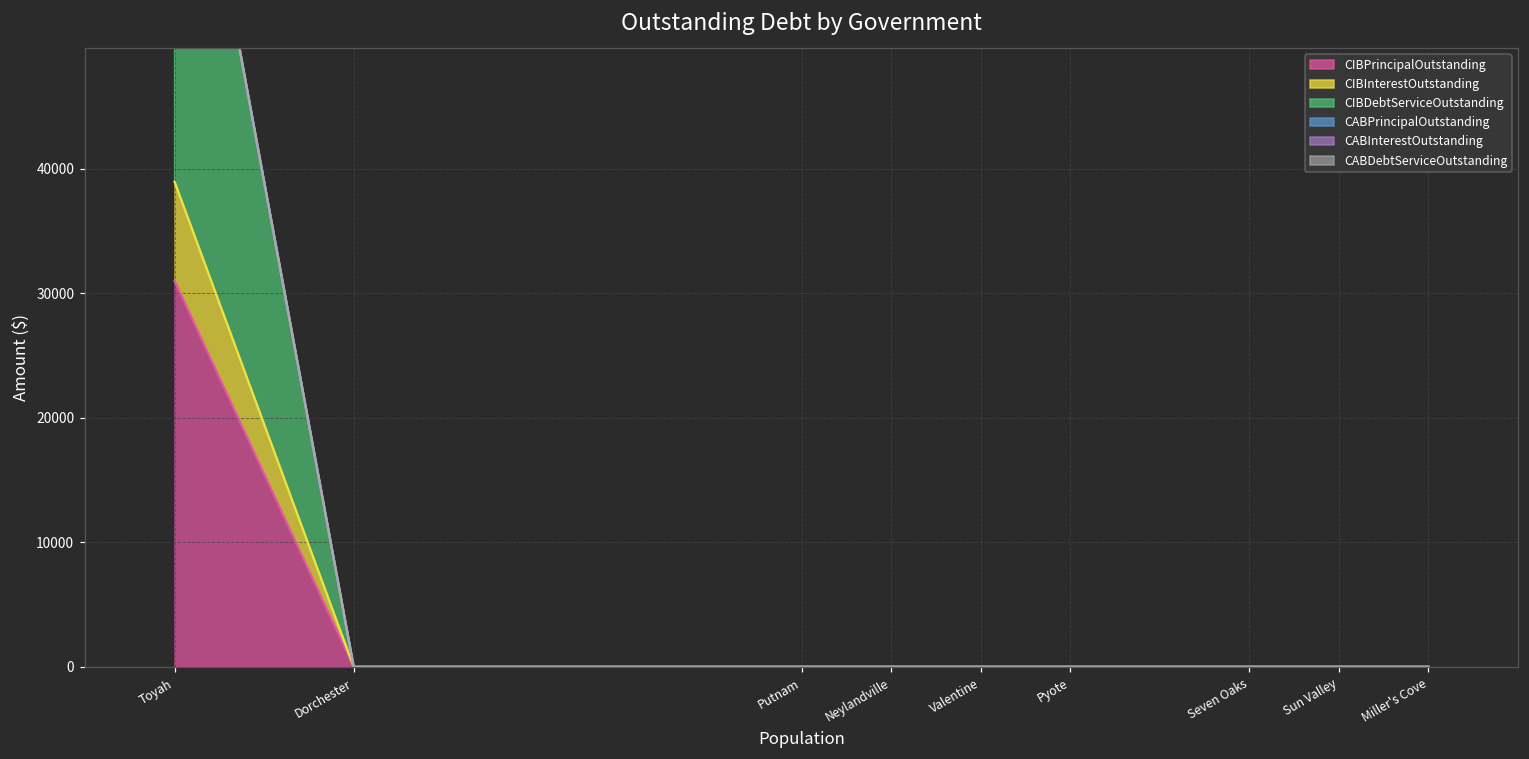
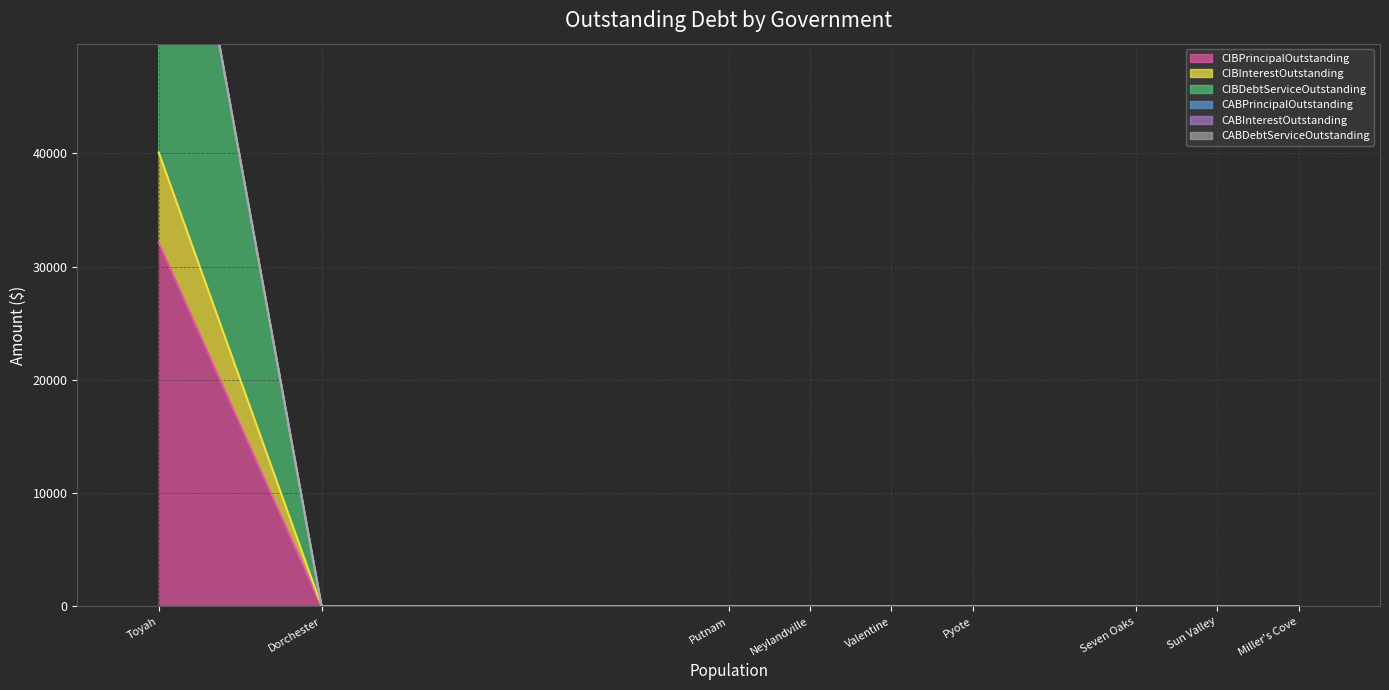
  {
    "CIBPrincipalOutstanding": {
-     "Toyah": 31000
+     "Toyah": 32100
    },
    "CIBInterestOutstanding": {
      "Toyah": 8000
    }
  }
